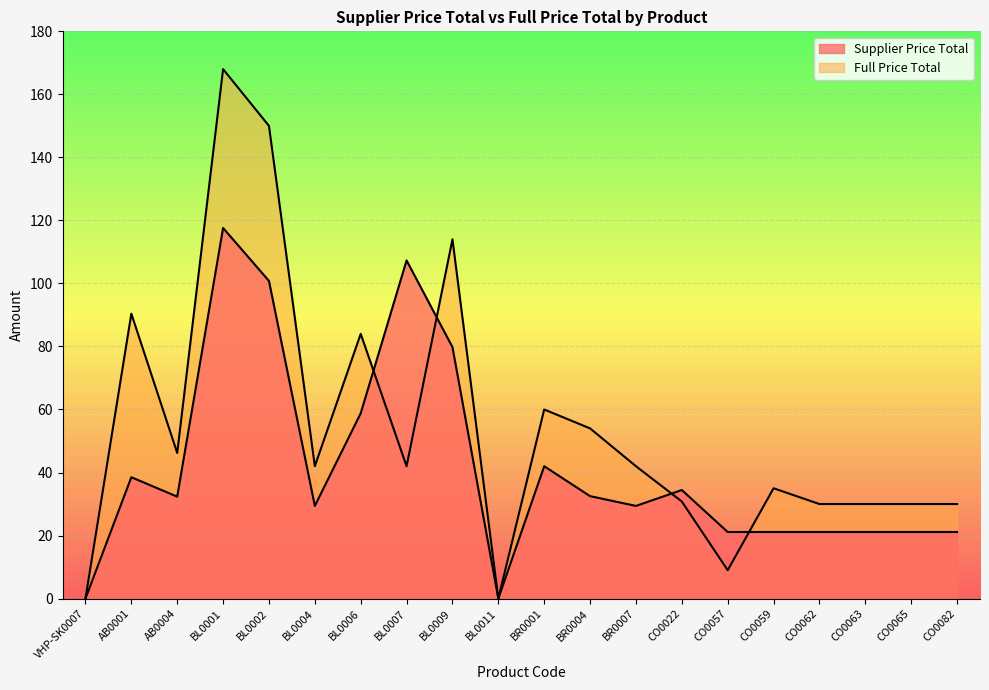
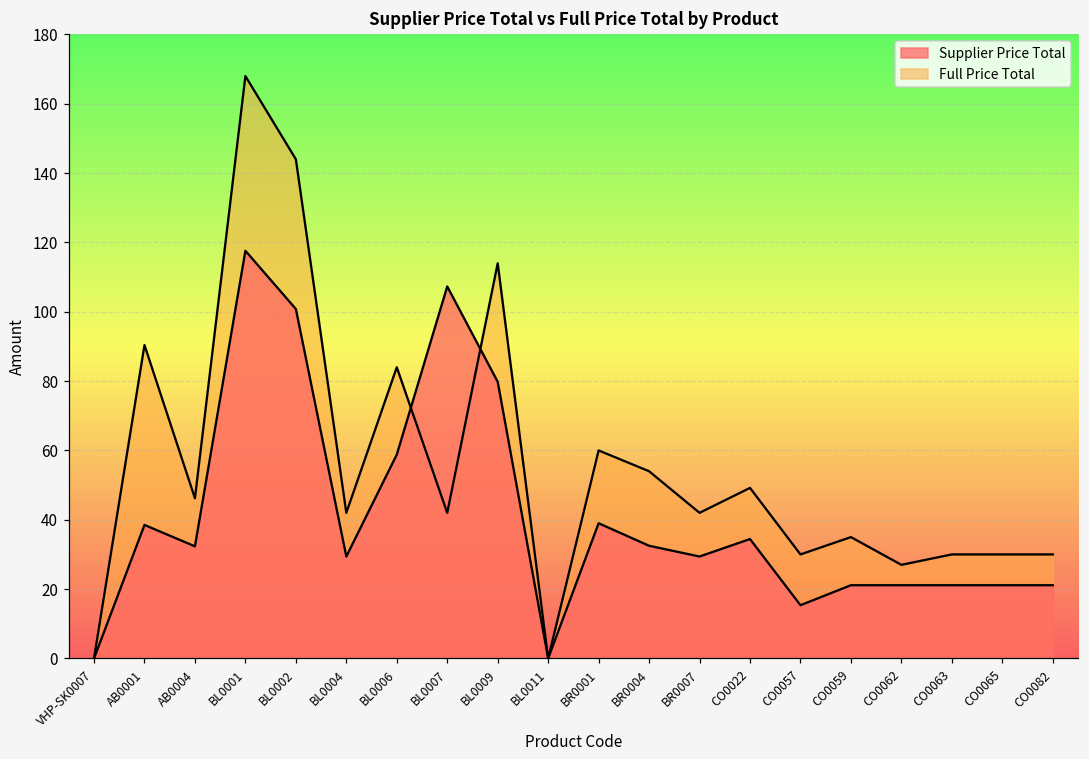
  {
    "Supplier Price Total": {
      "AB0001": 39,
      "AB0004": 32,
      "BL0001": 118,
      "BL0002": 101,
      "BL0004": 29,
      "BL0006": 59,
      "BL0007": 107,
      "BL0009": 80,
-     "BR0001": 42,
+     "BR0001": 39,
      "BR0004": 33,
      "BR0007": 29,
      "CO0022": 34,
-     "CO0057": 21,
+     "CO0057": 15,
      "CO0059": 21,
      "CO0062": 21,
      "CO0063": 21,
      "CO0065": 21,
      "CO0082": 21
    },
    "Full Price Total": {
      "AB0001": 90,
      "AB0004": 46,
      "BL0001": 168,
-     "BL0002": 150,
+     "BL0002": 144,
      "BL0004": 42,
      "BL0006": 84,
      "BL0007": 42,
      "BL0009": 114,
      "BR0001": 60,
      "BR0004": 54,
      "BR0007": 42,
-     "CO0022": 31,
-     "CO0057": 9,
+     "CO0022": 49,
+     "CO0057": 30,
      "CO0059": 35,
-     "CO0062": 30,
+     "CO0062": 27,
      "CO0063": 30,
      "CO0065": 30,
      "CO0082": 30
    }
  }
